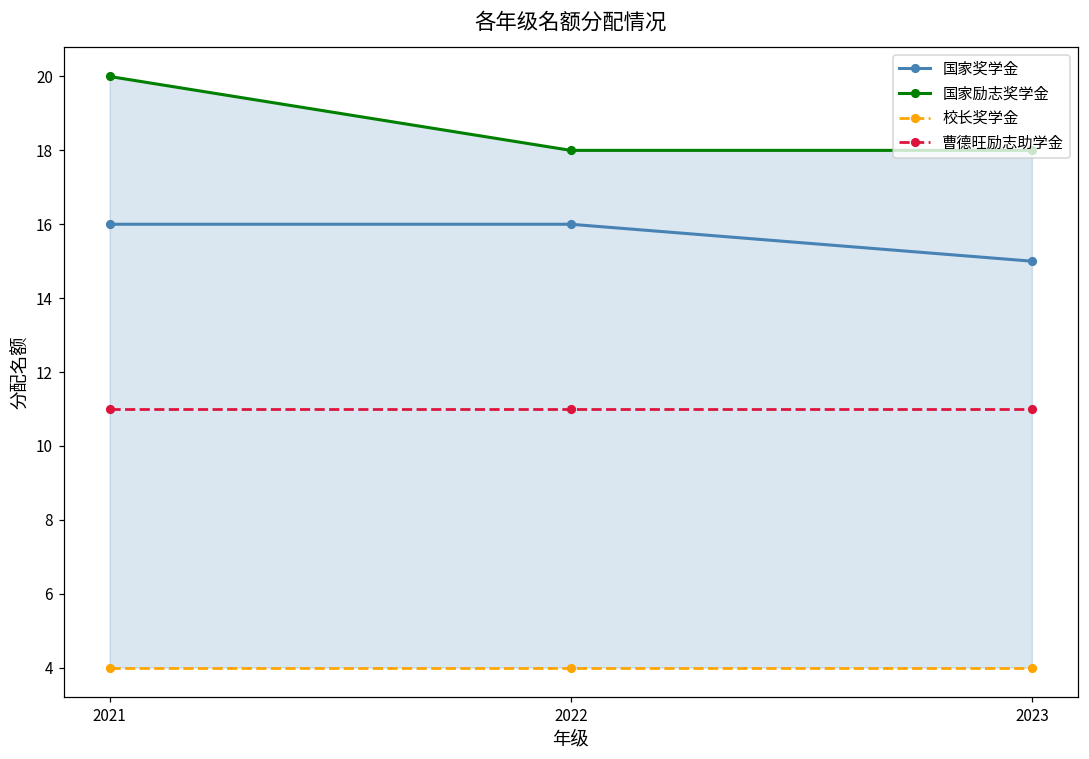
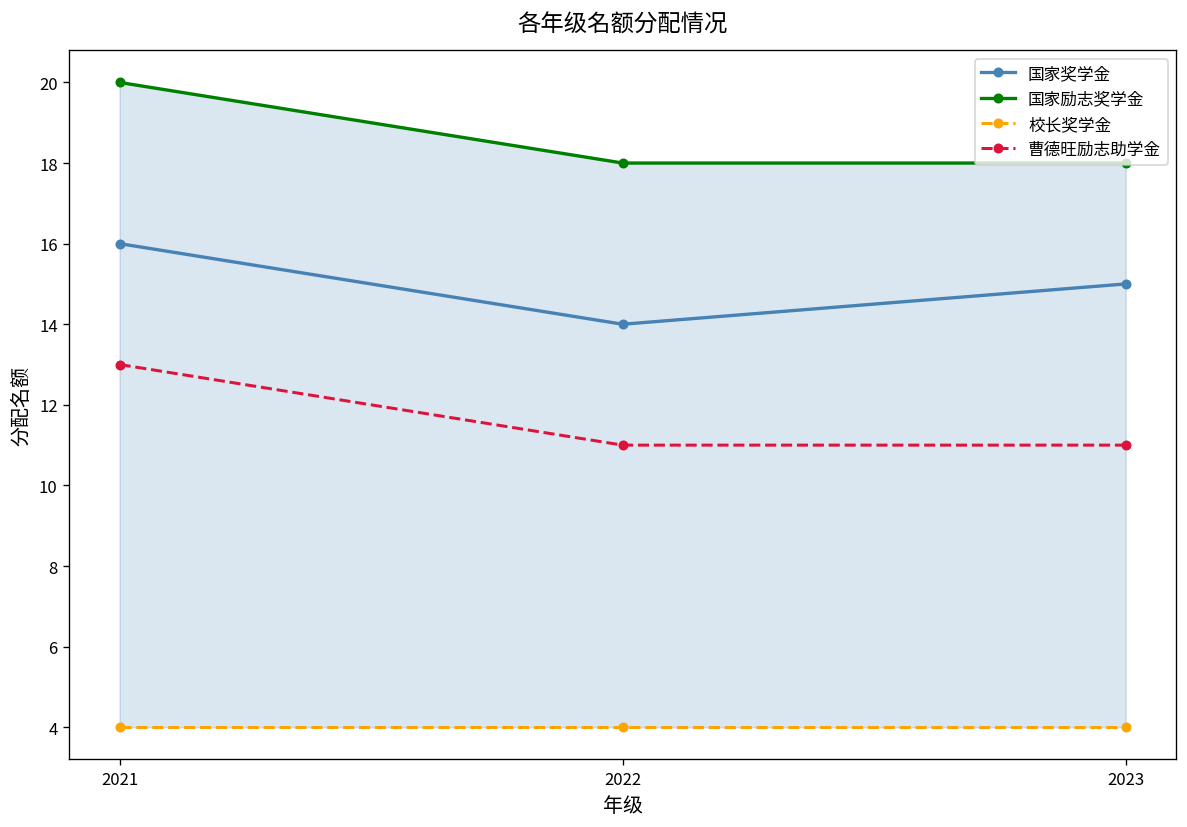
  {
    "国家奖学金": {
      "2021": 16,
-     "2022": 16,
+     "2022": 14,
      "2023": 15
    },
    "国家励志奖学金": {
      "2021": 20,
      "2022": 18
    },
    "校长奖学金": {
      "2021": 4,
      "2022": 4,
      "2023": 4
    },
    "曹德旺励志助学金": {
-     "2021": 11,
+     "2021": 13,
      "2022": 11,
      "2023": 11
    }
  }
